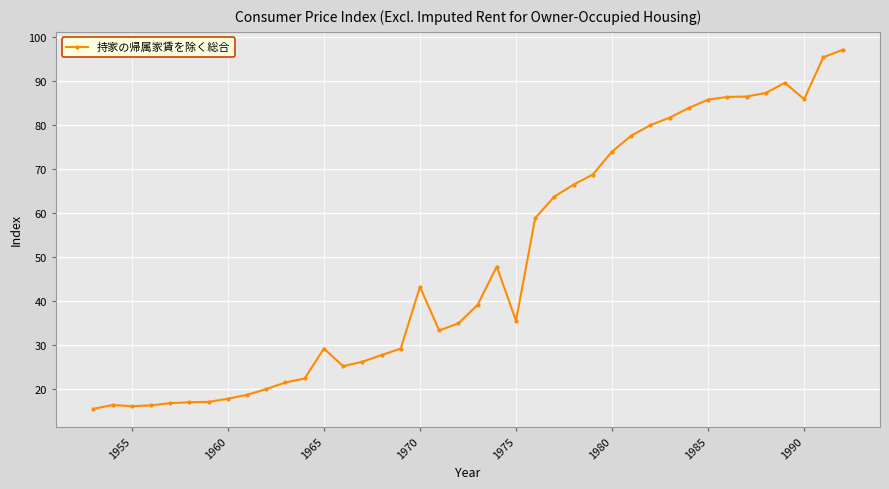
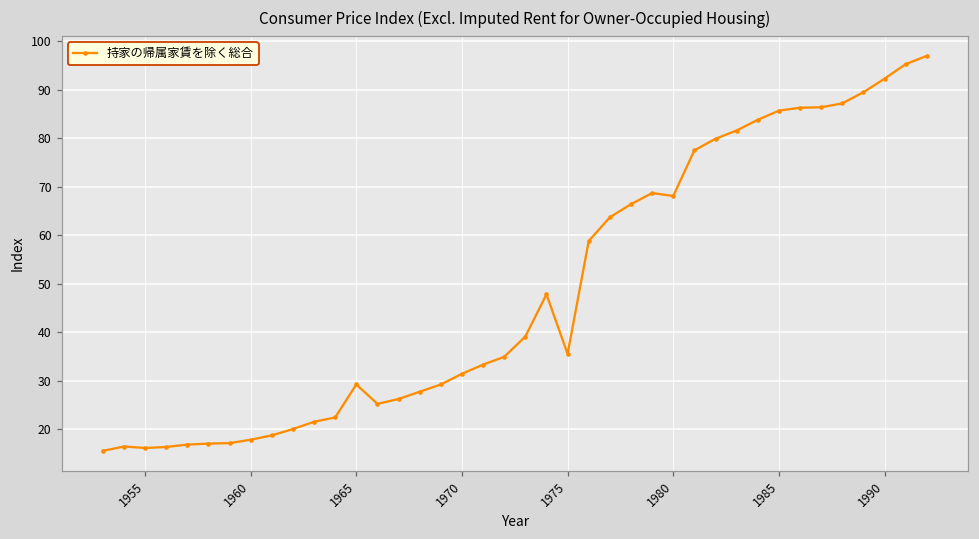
  {
    "1955": 16,
    "1960": 18,
    "1965": 29,
-   "1970": 43,
+   "1970": 31,
    "1975": 36,
-   "1980": 74,
+   "1980": 68,
    "1985": 86,
-   "1990": 86
+   "1990": 92
  }
